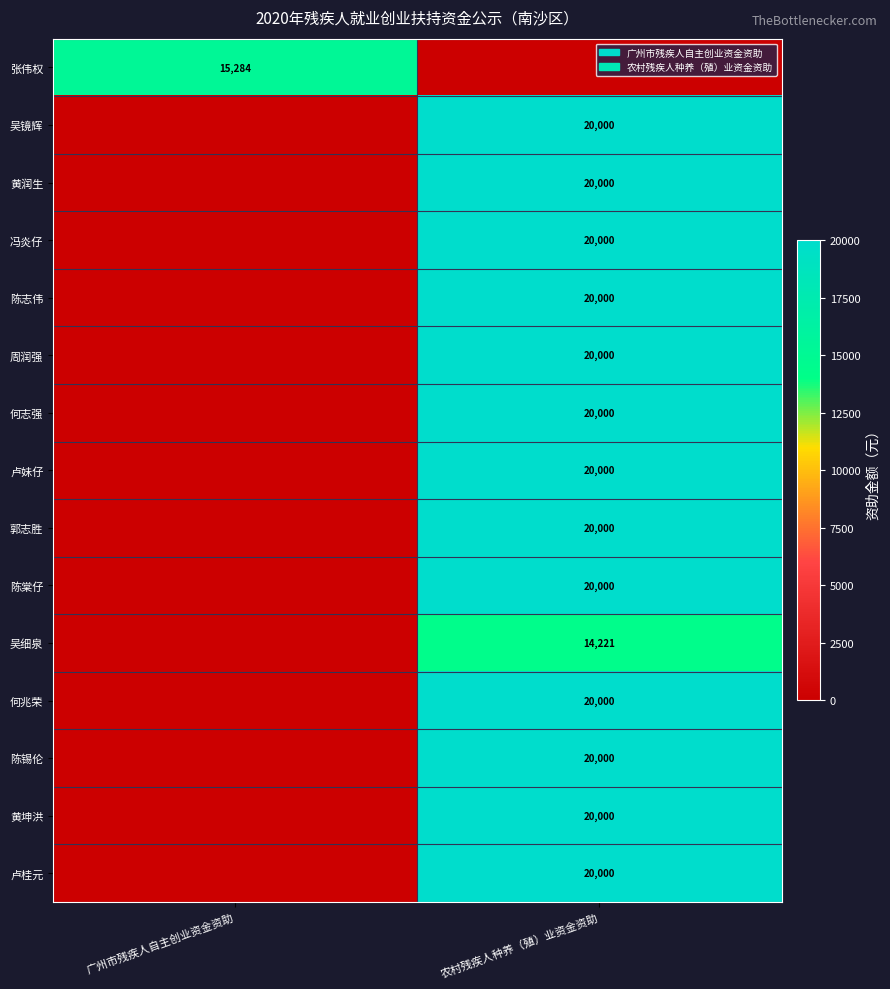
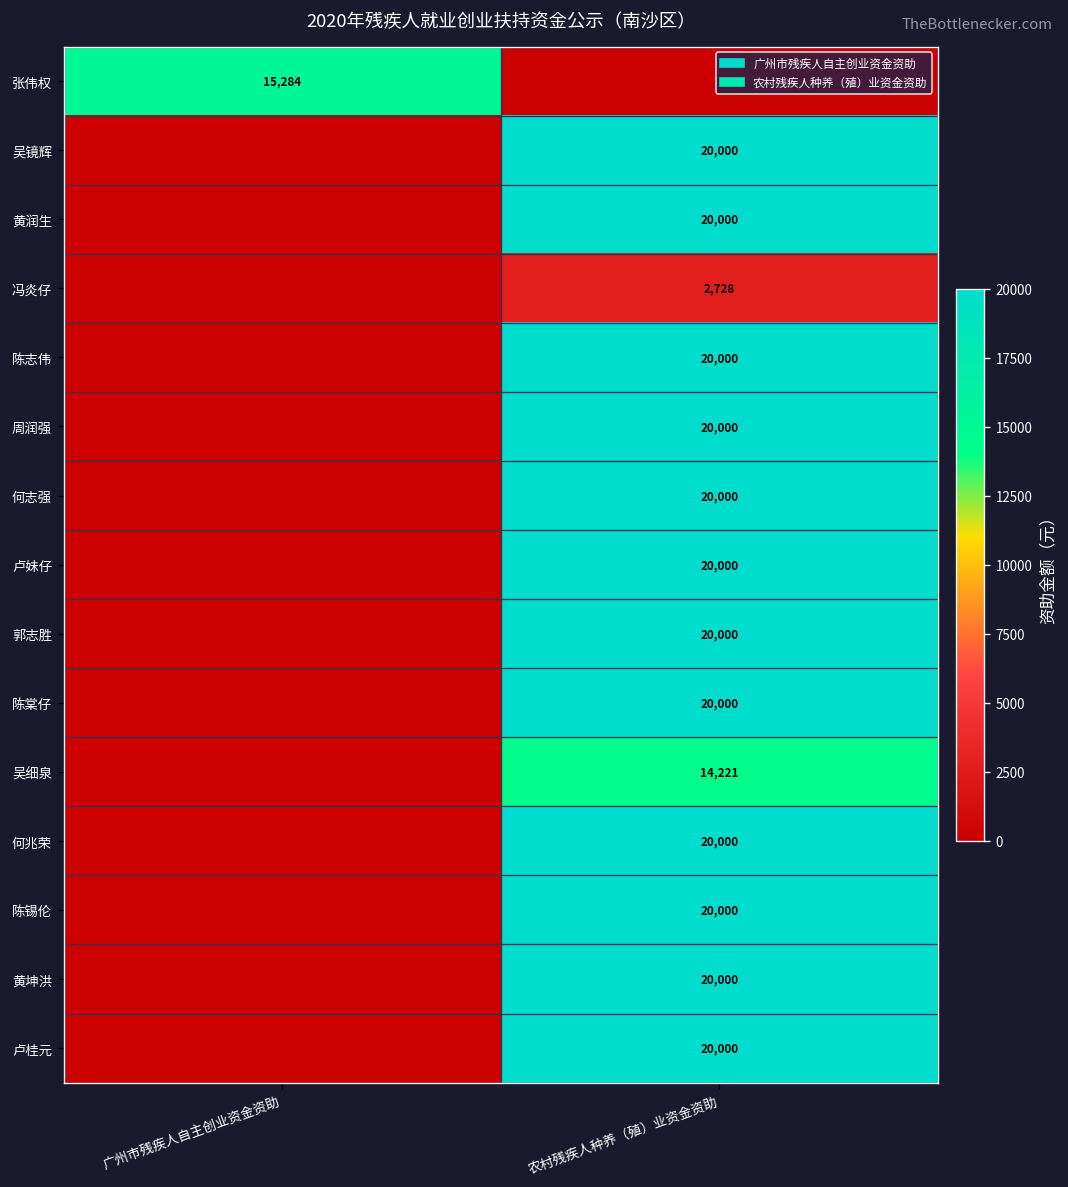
  {
    "张伟权": {
      "广州市残疾人自主创业资金资助": "15,284"
    },
    "吴镜辉": {
      "农村残疾人种养（殖）业资金资助": "20,000"
    },
    "黄润生": {
      "农村残疾人种养（殖）业资金资助": "20,000"
    },
    "冯炎仔": {
-     "农村残疾人种养（殖）业资金资助": "20,000"
+     "农村残疾人种养（殖）业资金资助": "2,728"
    },
    "陈志伟": {
      "农村残疾人种养（殖）业资金资助": "20,000"
    },
    "周润强": {
      "农村残疾人种养（殖）业资金资助": "20,000"
    },
    "何志强": {
      "农村残疾人种养（殖）业资金资助": "20,000"
    },
    "卢妹仔": {
      "农村残疾人种养（殖）业资金资助": "20,000"
    },
    "郭志胜": {
      "农村残疾人种养（殖）业资金资助": "20,000"
    },
    "陈棠仔": {
      "农村残疾人种养（殖）业资金资助": "20,000"
    },
    "吴细泉": {
      "农村残疾人种养（殖）业资金资助": "14,221"
    },
    "何兆荣": {
      "农村残疾人种养（殖）业资金资助": "20,000"
    },
    "陈锡伦": {
      "农村残疾人种养（殖）业资金资助": "20,000"
    },
    "黄坤洪": {
      "农村残疾人种养（殖）业资金资助": "20,000"
    },
    "卢桂元": {
      "农村残疾人种养（殖）业资金资助": "20,000"
    }
  }
